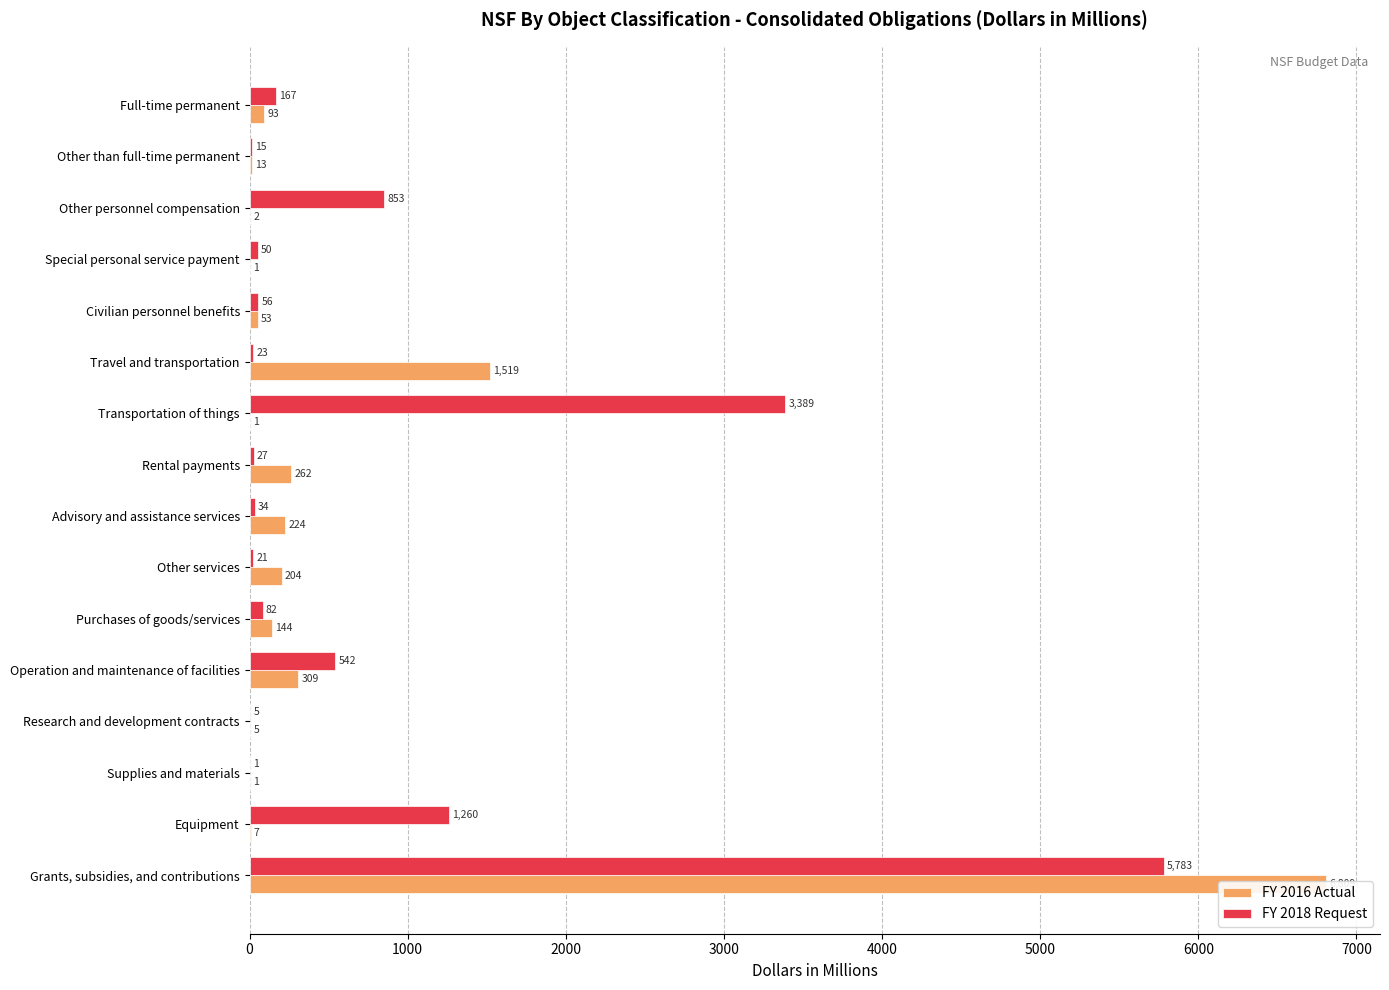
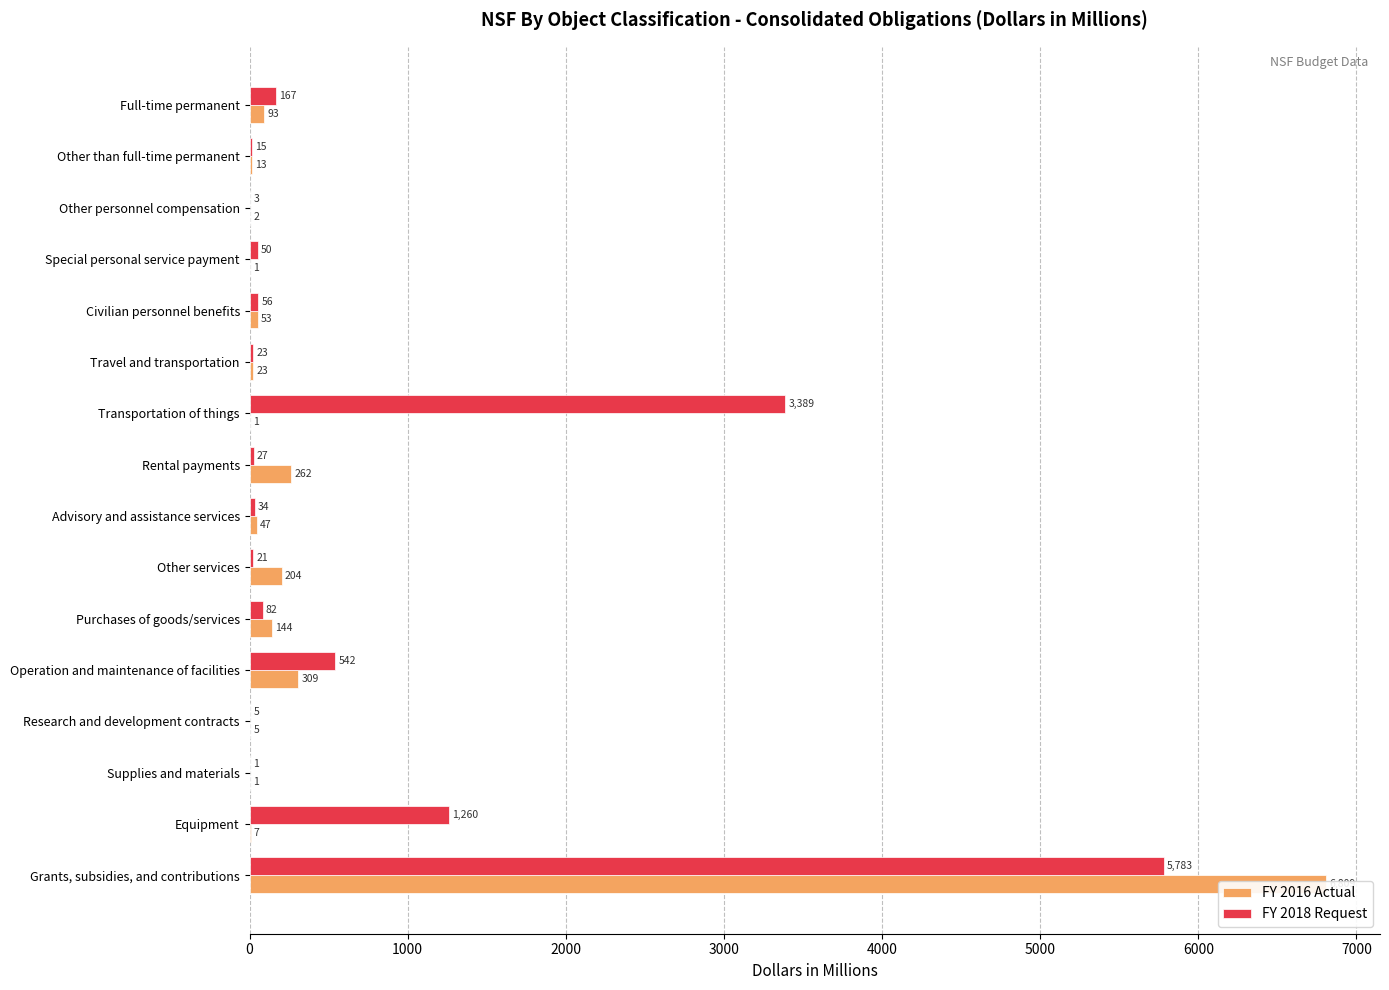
  {
    "FY 2016 Actual": {
      "Full-time permanent": "93",
      "Other than full-time permanent": "13",
      "Other personnel compensation": "2",
      "Special personal service payment": "1",
      "Civilian personnel benefits": "53",
-     "Travel and transportation": "1,519",
+     "Travel and transportation": "23",
      "Transportation of things": "1",
      "Rental payments": "262",
-     "Advisory and assistance services": "224",
+     "Advisory and assistance services": "47",
      "Other services": "204",
      "Purchases of goods/services": "144",
      "Operation and maintenance of facilities": "309",
      "Research and development contracts": "5",
      "Supplies and materials": "1",
      "Equipment": "7"
    },
    "FY 2018 Request": {
      "Full-time permanent": "167",
      "Other than full-time permanent": "15",
-     "Other personnel compensation": "853",
+     "Other personnel compensation": "3",
      "Special personal service payment": "50",
      "Civilian personnel benefits": "56",
      "Travel and transportation": "23",
      "Transportation of things": "3,389",
      "Rental payments": "27",
      "Advisory and assistance services": "34",
      "Other services": "21",
      "Purchases of goods/services": "82",
      "Operation and maintenance of facilities": "542",
      "Research and development contracts": "5",
      "Supplies and materials": "1",
      "Equipment": "1,260",
      "Grants, subsidies, and contributions": "5,783"
    }
  }
